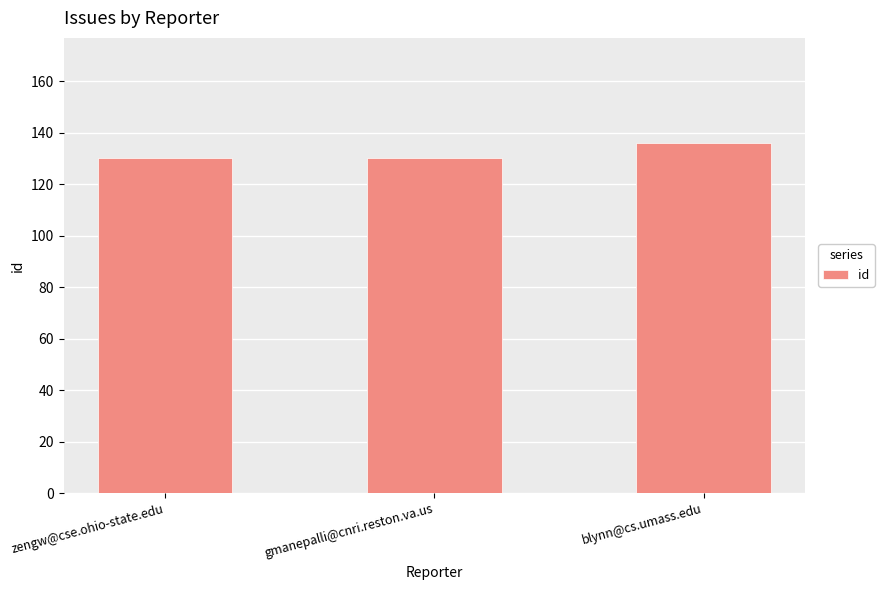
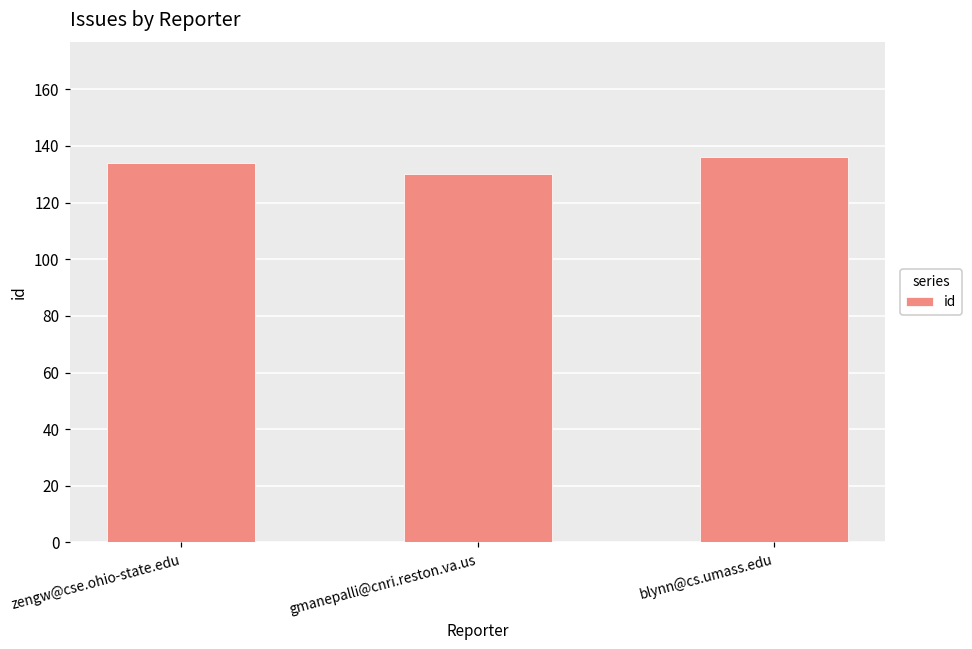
  {
-   "zengw@cse.ohio-state.edu": 130,
+   "zengw@cse.ohio-state.edu": 134,
    "gmanepalli@cnri.reston.va.us": 130,
    "blynn@cs.umass.edu": 136
  }
